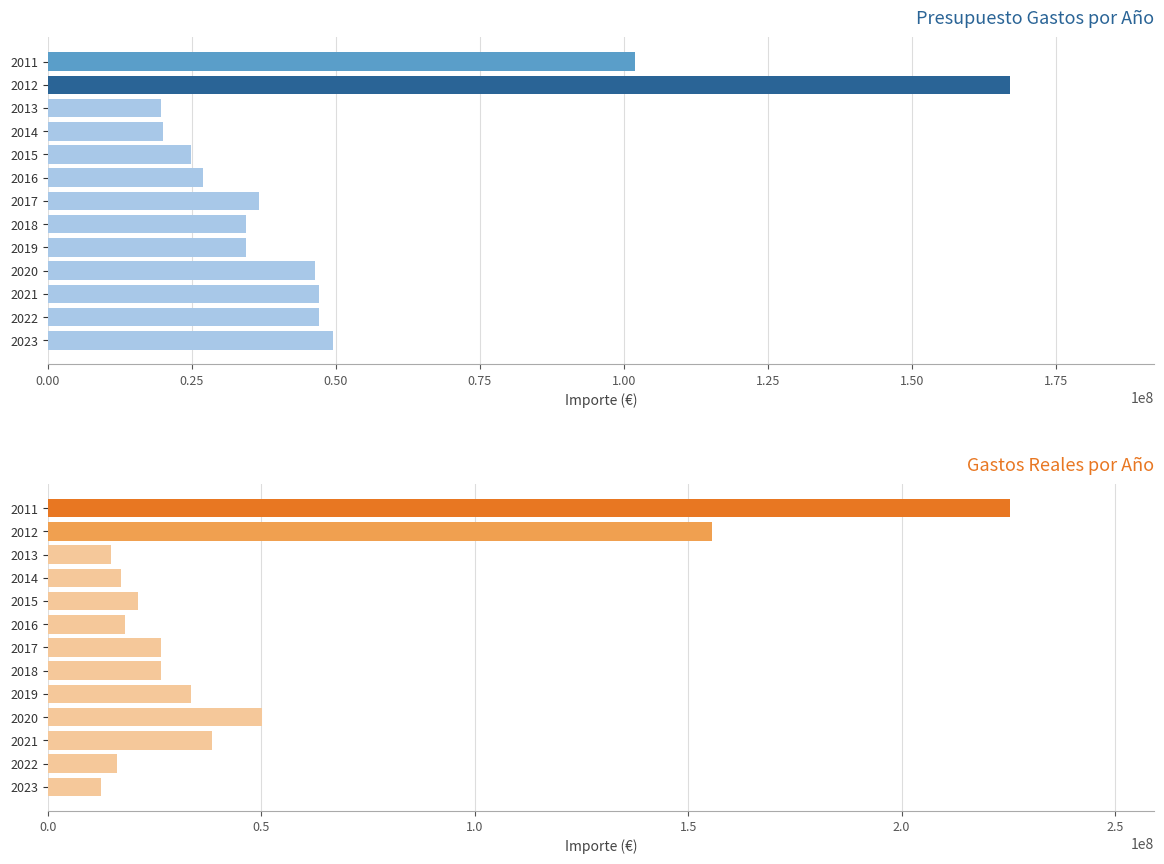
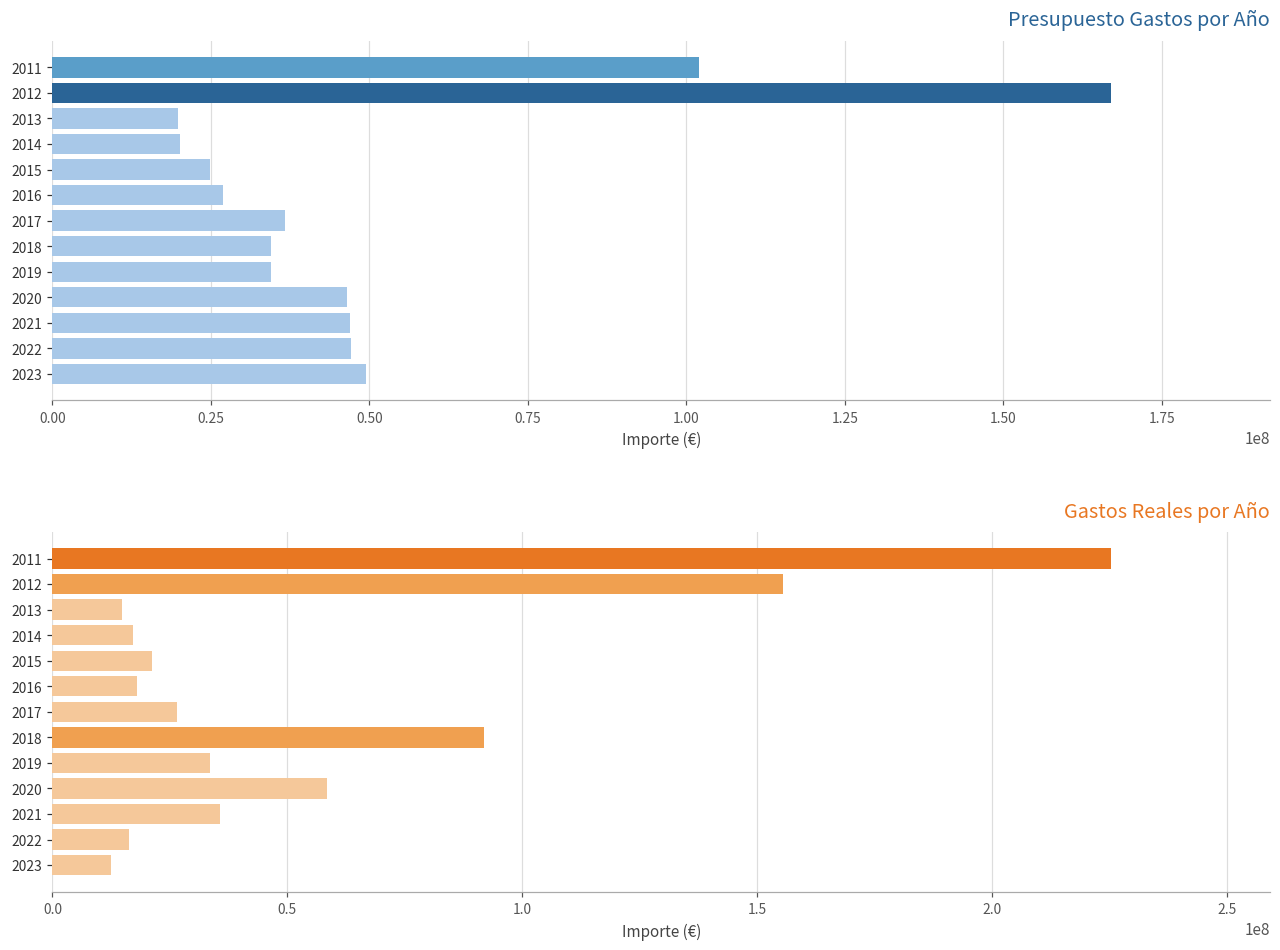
  {
    "Presupuesto Gastos por Año": {
      "2011": 102000000,
      "2012": 167000000,
      "2013": 20000000,
      "2014": 20000000,
      "2015": 25000000,
      "2016": 27000000,
      "2017": 37000000,
      "2018": 34000000,
      "2019": 34000000,
      "2020": 46000000,
      "2021": 47000000,
      "2022": 47000000,
      "2023": 49000000
    },
    "Gastos Reales por Año": {
      "2011": 225000000,
      "2012": 155000000,
      "2013": 15000000,
      "2014": 17000000,
      "2015": 21000000,
      "2016": 18000000,
      "2017": 27000000,
-     "2018": 26000000,
+     "2018": 92000000,
      "2019": 34000000,
-     "2020": 50000000,
-     "2021": 39000000,
+     "2020": 59000000,
+     "2021": 36000000,
      "2022": 16000000,
      "2023": 12000000
    }
  }
